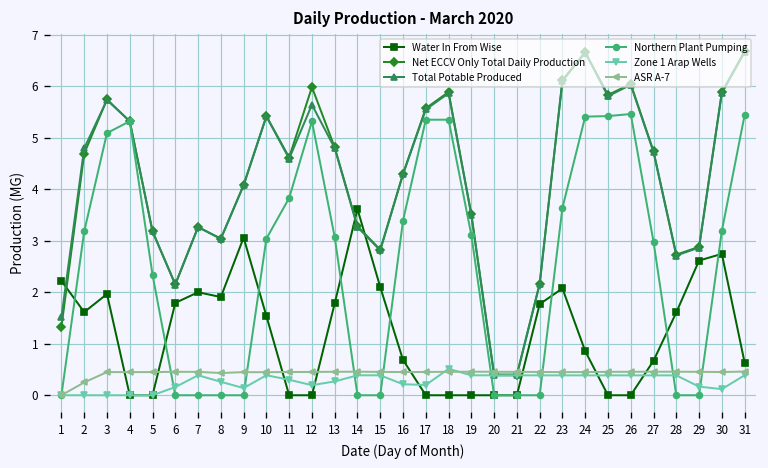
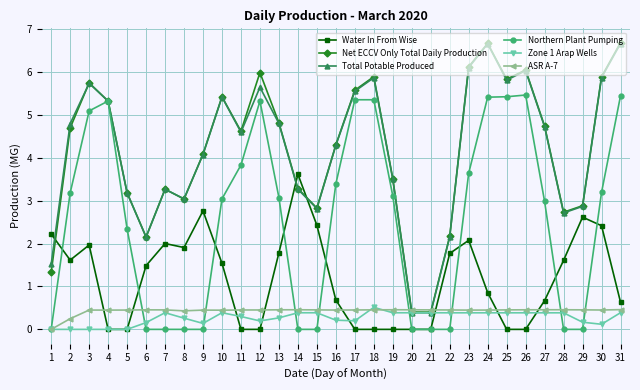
  {
    "Water In From Wise": {
      "1": 2.2,
      "2": 1.6,
      "3": 2.0,
-     "6": 1.8,
+     "6": 1.5,
      "7": 2.0,
      "8": 1.9,
-     "9": 3.1,
+     "9": 2.8,
      "10": 1.5,
      "11": 0.0,
      "12": 0.0,
      "13": 1.8,
      "14": 3.6,
-     "15": 2.1,
+     "15": 2.4,
      "16": 0.7,
      "17": 0.0,
      "18": 0.0,
      "19": 0.0,
      "22": 1.8,
      "23": 2.1,
      "24": 0.9,
      "25": 0.0,
      "26": 0.0,
      "27": 0.7,
      "28": 1.6,
      "29": 2.6,
-     "30": 2.7,
+     "30": 2.4,
      "31": 0.6
    }
  }
